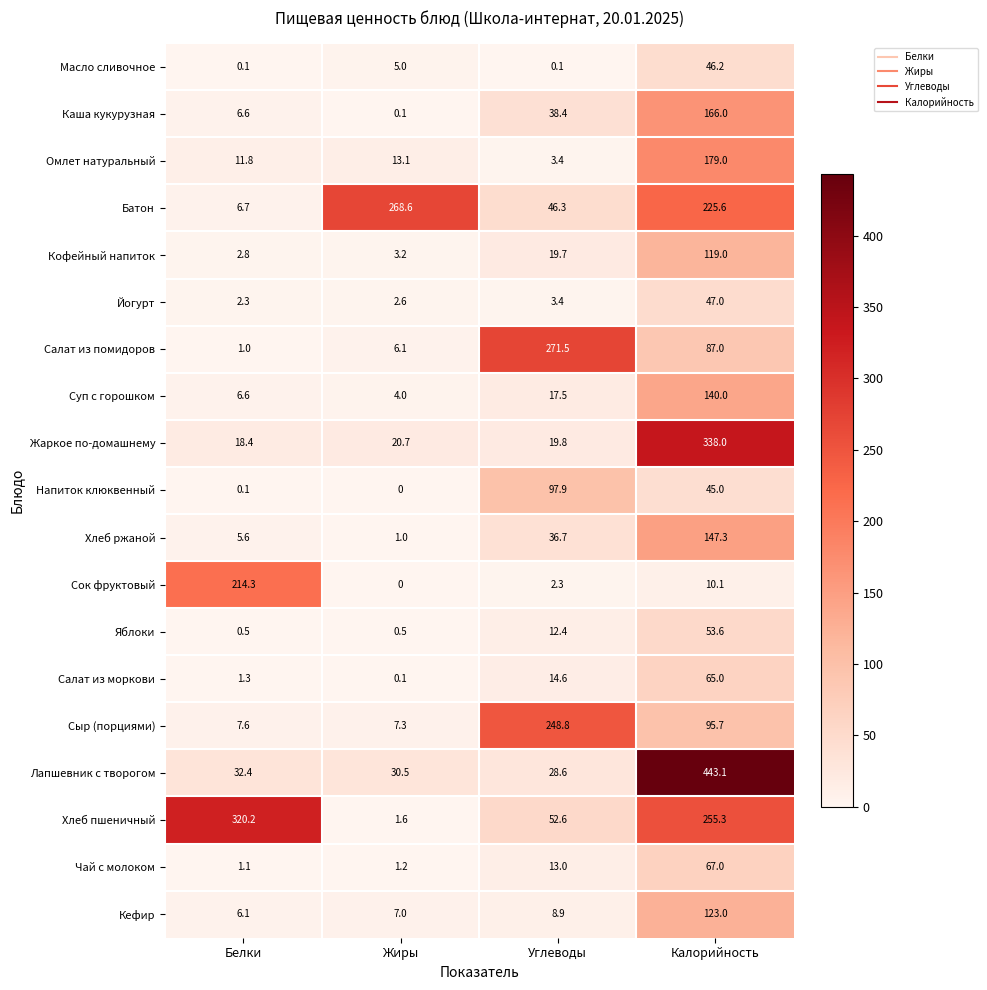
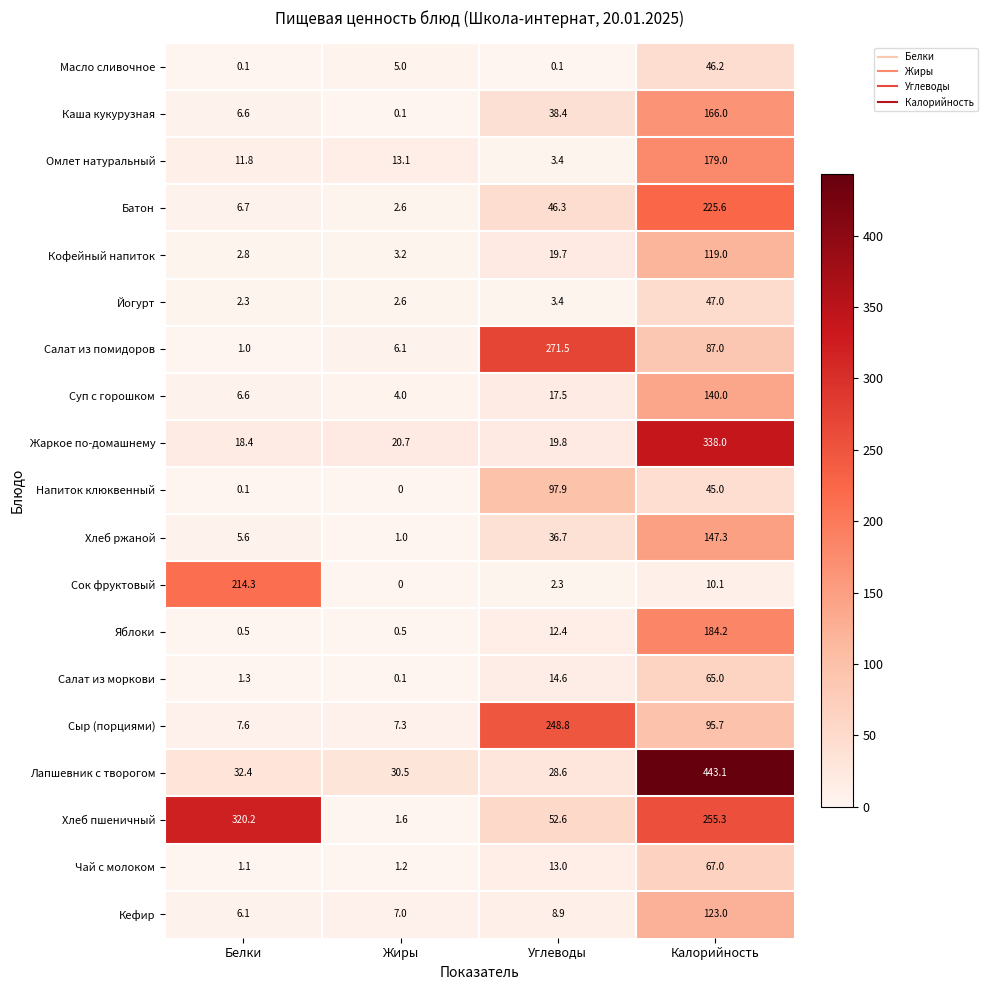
  {
    "Масло сливочное": {
      "Белки": 0.1,
      "Жиры": 5.0,
      "Углеводы": 0.1,
      "Калорийность": 46.2
    },
    "Каша кукурузная": {
      "Белки": 6.6,
      "Жиры": 0.1,
      "Углеводы": 38.4,
      "Калорийность": 166.0
    },
    "Омлет натуральный": {
      "Белки": 11.8,
      "Жиры": 13.1,
      "Углеводы": 3.4,
      "Калорийность": 179.0
    },
    "Батон": {
      "Белки": 6.7,
-     "Жиры": 268.6,
+     "Жиры": 2.6,
      "Углеводы": 46.3,
      "Калорийность": 225.6
    },
    "Кофейный напиток": {
      "Белки": 2.8,
      "Жиры": 3.2,
      "Углеводы": 19.7,
      "Калорийность": 119.0
    },
    "Йогурт": {
      "Белки": 2.3,
      "Жиры": 2.6,
      "Углеводы": 3.4,
      "Калорийность": 47.0
    },
    "Салат из помидоров": {
      "Белки": 1.0,
      "Жиры": 6.1,
      "Углеводы": 271.5,
      "Калорийность": 87.0
    },
    "Суп с горошком": {
      "Белки": 6.6,
      "Жиры": 4.0,
      "Углеводы": 17.5,
      "Калорийность": 140.0
    },
    "Жаркое по-домашнему": {
      "Белки": 18.4,
      "Жиры": 20.7,
      "Углеводы": 19.8,
      "Калорийность": 338.0
    },
    "Напиток клюквенный": {
      "Белки": 0.1,
      "Жиры": 0,
      "Углеводы": 97.9,
      "Калорийность": 45.0
    },
    "Хлеб ржаной": {
      "Белки": 5.6,
      "Жиры": 1.0,
      "Углеводы": 36.7,
      "Калорийность": 147.3
    },
    "Сок фруктовый": {
      "Белки": 214.3,
      "Жиры": 0,
      "Углеводы": 2.3,
      "Калорийность": 10.1
    },
    "Яблоки": {
      "Белки": 0.5,
      "Жиры": 0.5,
      "Углеводы": 12.4,
-     "Калорийность": 53.6
+     "Калорийность": 184.2
    },
    "Салат из моркови": {
      "Белки": 1.3,
      "Жиры": 0.1,
      "Углеводы": 14.6,
      "Калорийность": 65.0
    },
    "Сыр (порциями)": {
      "Белки": 7.6,
      "Жиры": 7.3,
      "Углеводы": 248.8,
      "Калорийность": 95.7
    },
    "Лапшевник с творогом": {
      "Белки": 32.4,
      "Жиры": 30.5,
      "Углеводы": 28.6,
      "Калорийность": 443.1
    },
    "Хлеб пшеничный": {
      "Белки": 320.2,
      "Жиры": 1.6,
      "Углеводы": 52.6,
      "Калорийность": 255.3
    },
    "Чай с молоком": {
      "Белки": 1.1,
      "Жиры": 1.2,
      "Углеводы": 13.0,
      "Калорийность": 67.0
    },
    "Кефир": {
      "Белки": 6.1,
      "Жиры": 7.0,
      "Углеводы": 8.9,
      "Калорийность": 123.0
    }
  }
